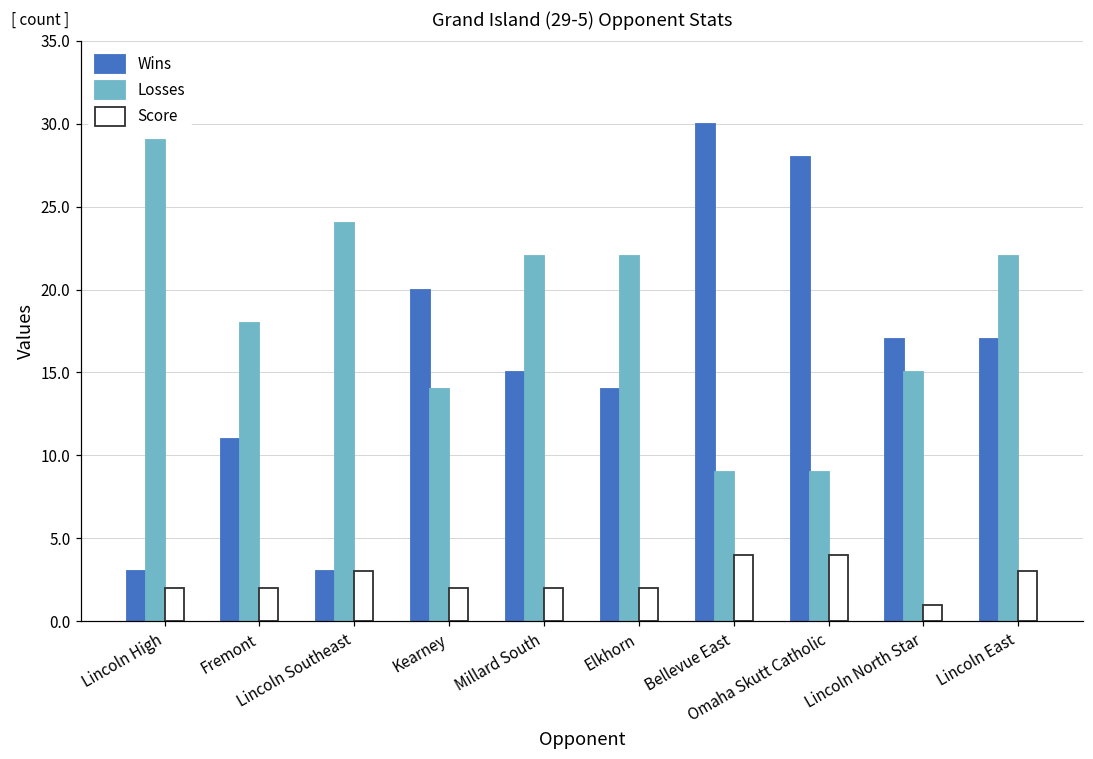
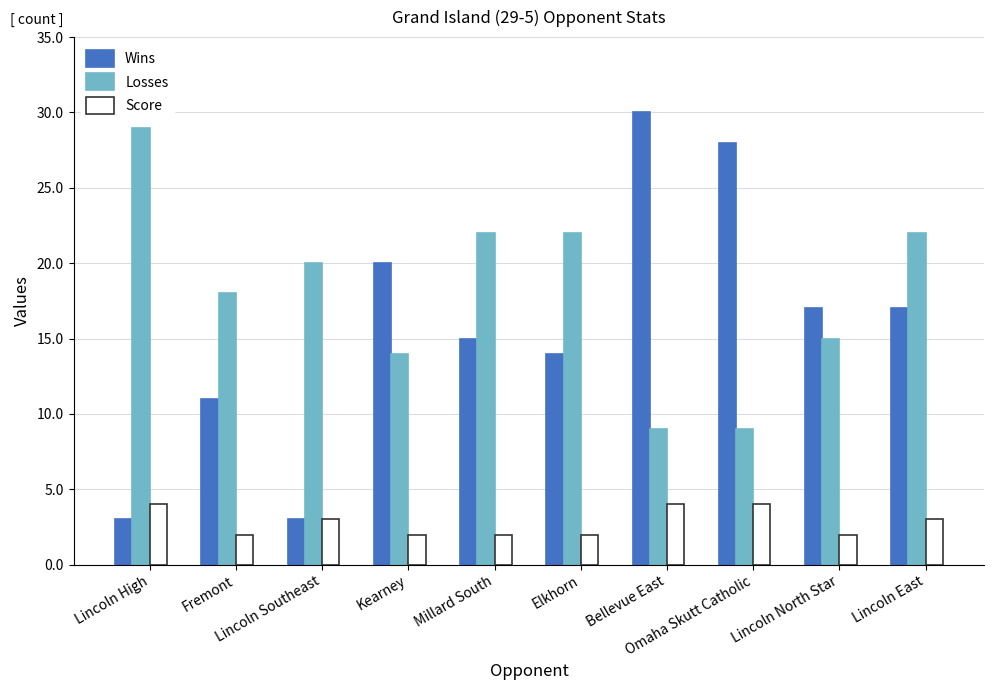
  {
    "Wins": {
      "Lincoln High": 3,
      "Fremont": 11,
      "Lincoln Southeast": 3,
      "Kearney": 20,
      "Millard South": 15,
      "Elkhorn": 14,
      "Bellevue East": 30,
      "Omaha Skutt Catholic": 28,
      "Lincoln North Star": 17,
      "Lincoln East": 17
    },
    "Losses": {
      "Lincoln High": 29,
      "Fremont": 18,
-     "Lincoln Southeast": 24,
+     "Lincoln Southeast": 20,
      "Kearney": 14,
      "Millard South": 22,
      "Elkhorn": 22,
      "Bellevue East": 9,
      "Omaha Skutt Catholic": 9,
      "Lincoln North Star": 15,
      "Lincoln East": 22
    },
    "Score": {
-     "Lincoln High": 2,
+     "Lincoln High": 4,
      "Fremont": 2,
      "Lincoln Southeast": 3,
      "Kearney": 2,
      "Millard South": 2,
      "Elkhorn": 2,
      "Bellevue East": 4,
      "Omaha Skutt Catholic": 4,
-     "Lincoln North Star": 1,
+     "Lincoln North Star": 2,
      "Lincoln East": 3
    }
  }
